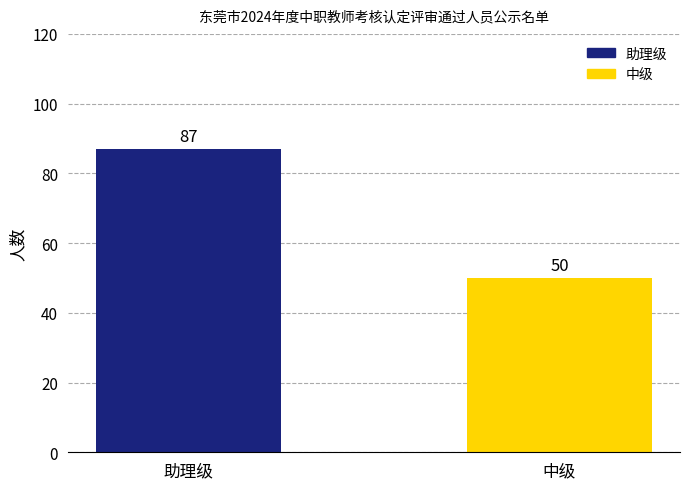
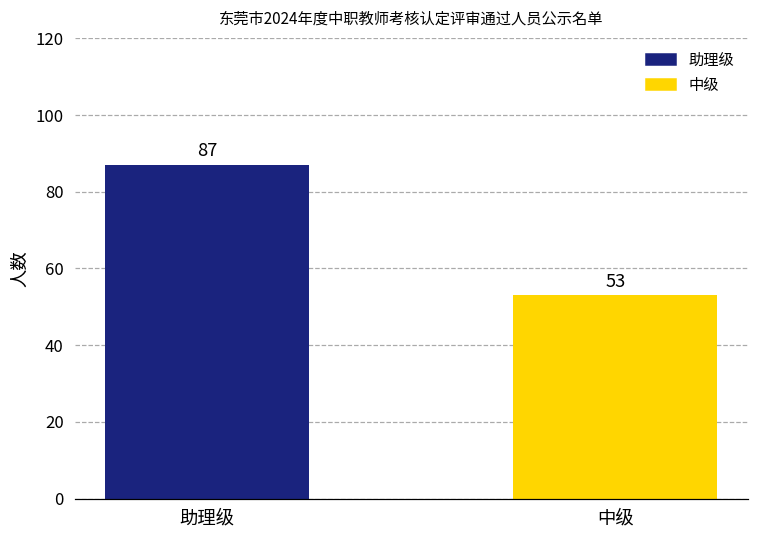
  {
    "助理级": 87,
-   "中级": 50
+   "中级": 53
  }
